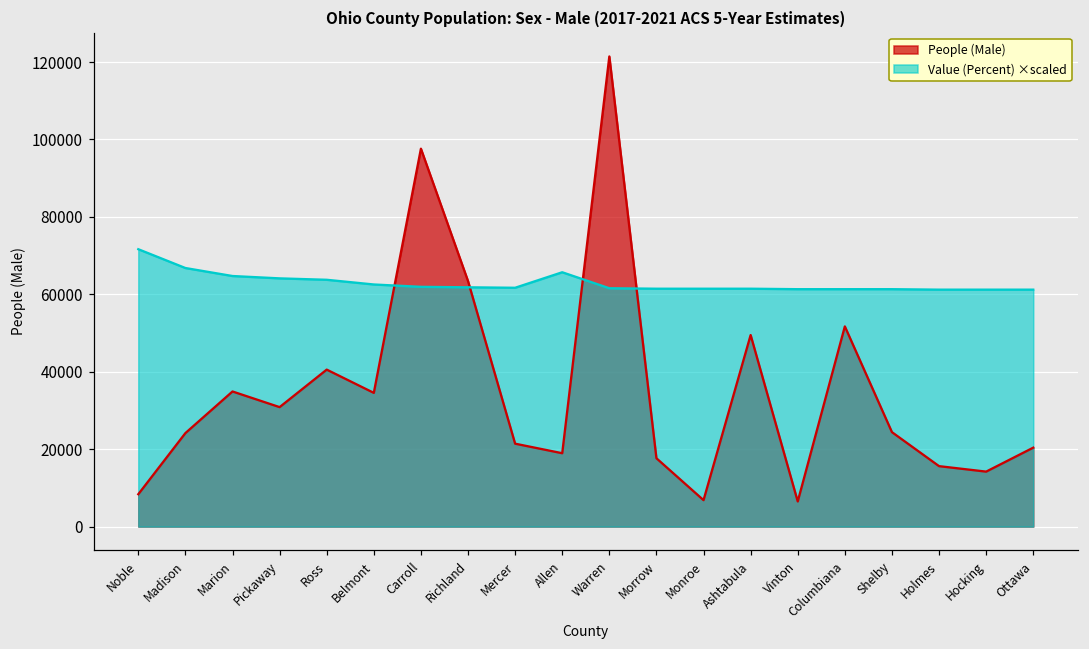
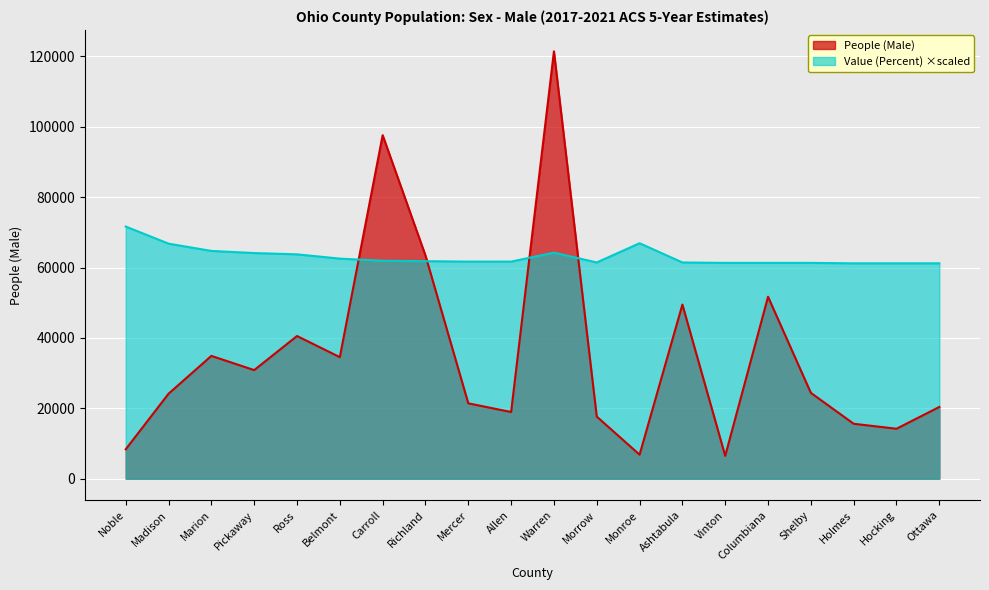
  {
    "People (Male)": {
      "Noble": 8000,
      "Madison": 24000,
      "Marion": 35000,
      "Pickaway": 31000,
      "Ross": 41000,
      "Belmont": 35000,
      "Carroll": 98000,
      "Richland": 63000,
      "Mercer": 21000,
      "Allen": 19000,
      "Warren": 121000,
      "Morrow": 18000,
      "Monroe": 7000,
      "Ashtabula": 49000,
      "Vinton": 6000,
      "Columbiana": 52000,
      "Shelby": 24000,
      "Holmes": 16000,
      "Hocking": 14000,
      "Ottawa": 20000
    },
    "Value (Percent) ×scaled": {
      "Noble": 72000,
      "Madison": 67000,
      "Marion": 65000,
      "Pickaway": 64000,
      "Ross": 64000,
      "Belmont": 63000,
      "Carroll": 62000,
      "Richland": 62000,
      "Mercer": 62000,
-     "Allen": 66000,
-     "Warren": 62000,
+     "Allen": 62000,
+     "Warren": 64000,
      "Morrow": 61000,
-     "Monroe": 61000,
+     "Monroe": 67000,
      "Ashtabula": 61000,
      "Vinton": 61000,
      "Columbiana": 61000,
      "Shelby": 61000,
      "Holmes": 61000,
      "Hocking": 61000,
      "Ottawa": 61000
    }
  }
